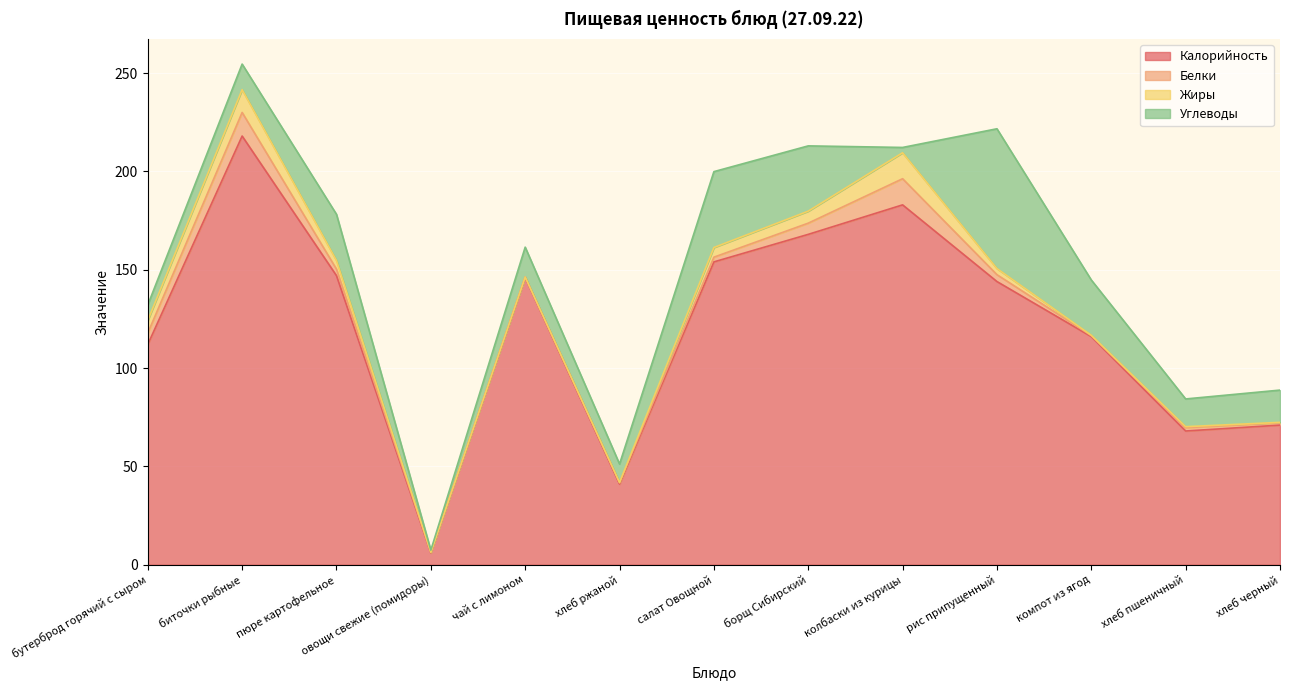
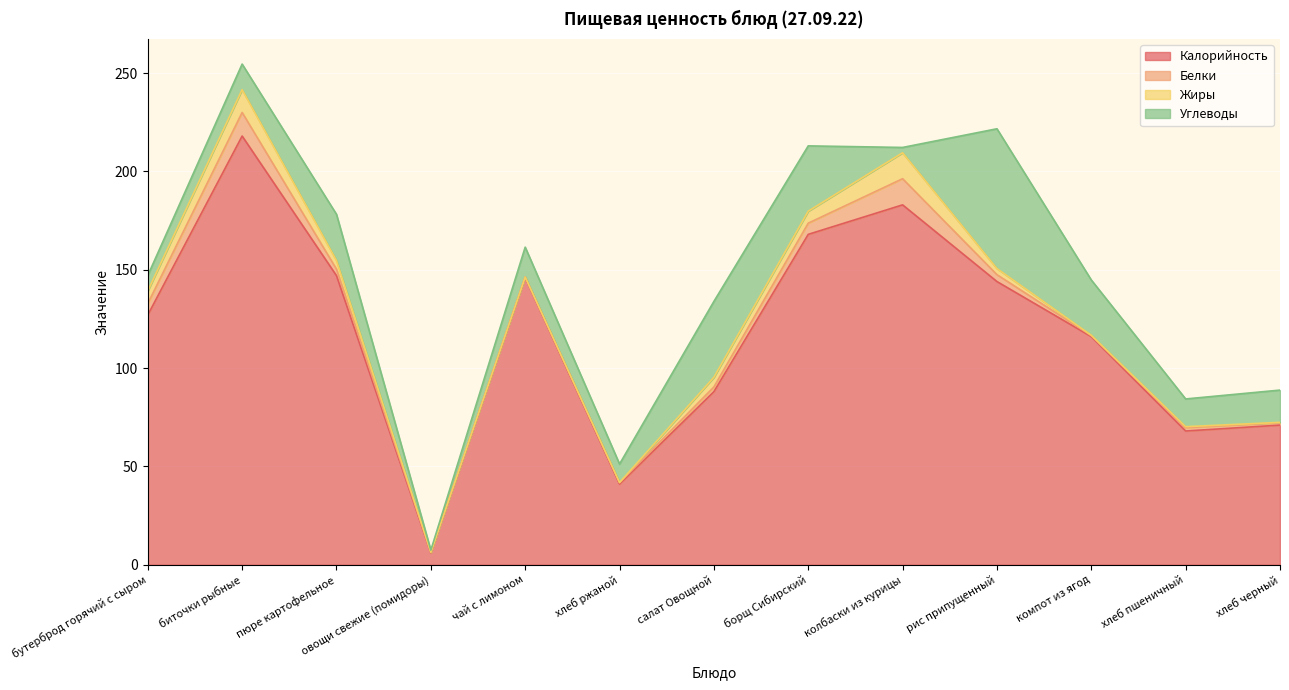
  {
    "Калорийность": {
-     "бутерброд горячий с сыром": 112,
+     "бутерброд горячий с сыром": 127,
      "биточки рыбные": 218,
      "пюре картофельное": 147,
-     "салат Овощной": 154,
+     "салат Овощной": 88,
      "борщ Сибирский": 168,
      "колбаски из курицы": 183,
      "рис припущенный": 144,
      "хлеб пшеничный": 68
    },
    "Углеводы": {
      "бутерброд горячий с сыром": 8,
      "биточки рыбные": 13,
      "пюре картофельное": 24,
      "чай с лимоном": 15,
      "хлеб ржаной": 9,
      "салат Овощной": 39,
      "борщ Сибирский": 33,
      "колбаски из курицы": 3,
      "рис припущенный": 71,
      "компот из ягод": 28,
      "хлеб пшеничный": 14,
      "хлеб черный": 16
    }
  }
